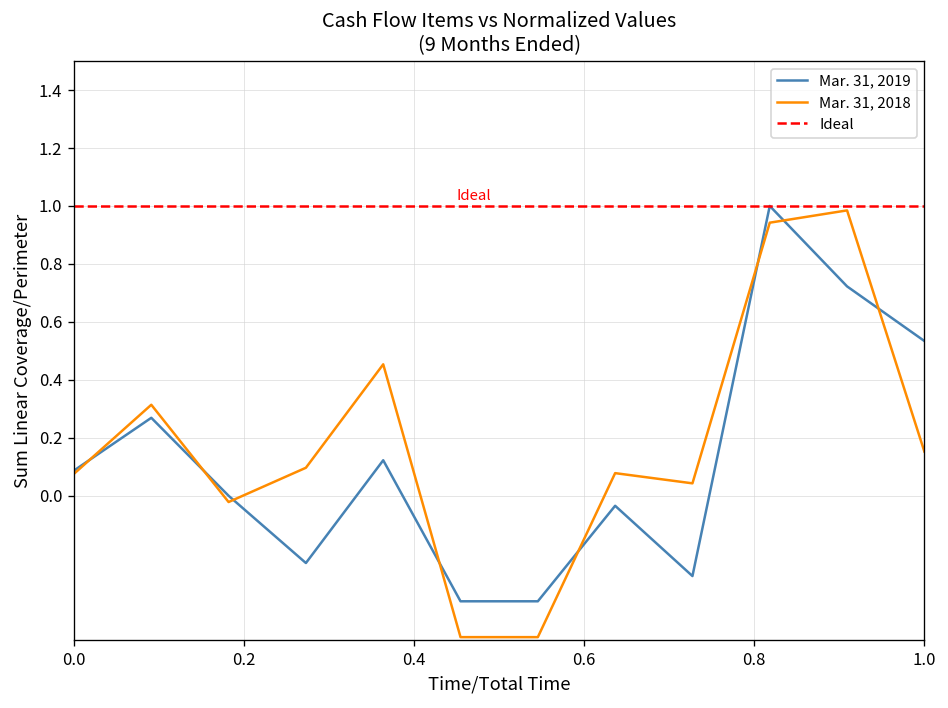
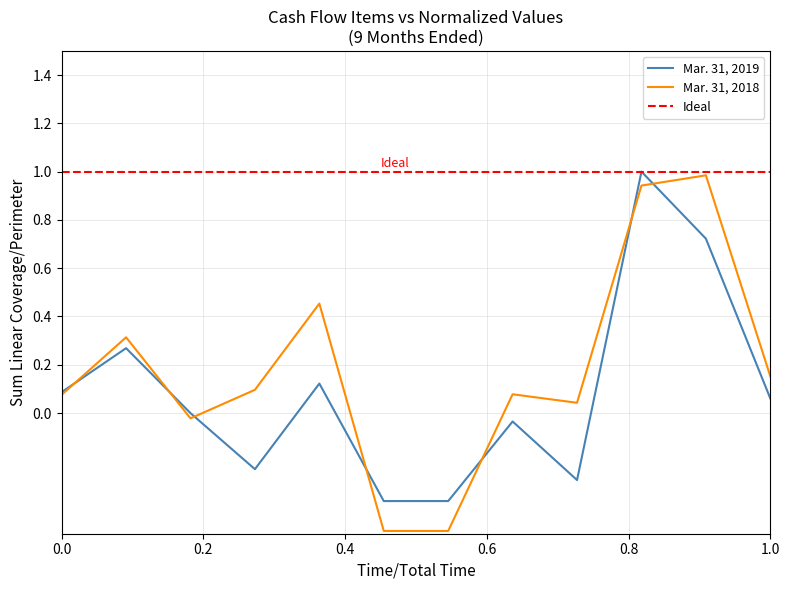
  {
    "Mar. 31, 2019": {
      "0.0": 0.09,
-     "1.0": 0.53
+     "1.0": 0.06
    },
    "Mar. 31, 2018": {
      "0.0": 0.08,
      "1.0": 0.15
    }
  }
